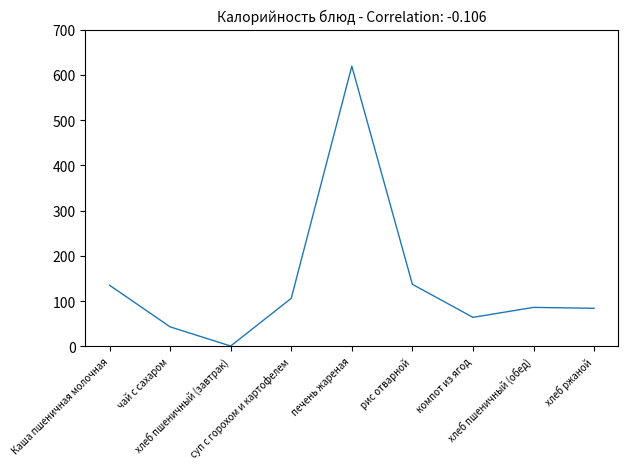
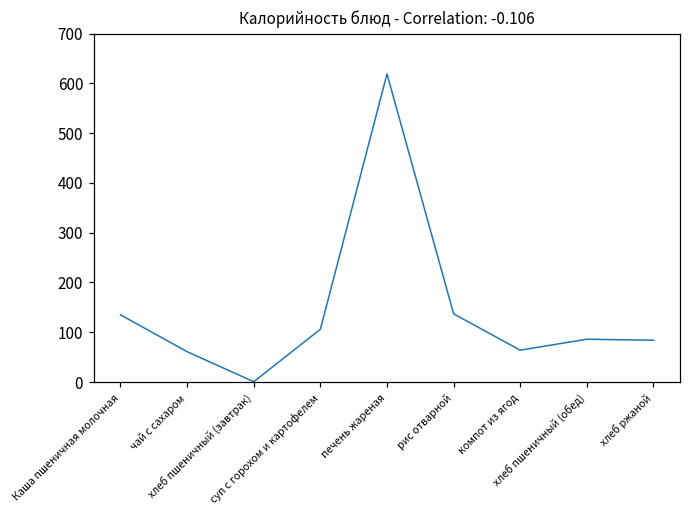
  {
    "Каша пшеничная молочная": 140,
-   "чай с сахаром": 40,
+   "чай с сахаром": 60,
    "хлеб пшеничный (завтрак)": 0,
    "суп с горохом и картофелем": 110,
    "печень жареная": 620,
    "рис отварной": 140,
    "компот из ягод": 60,
    "хлеб пшеничный (обед)": 90,
    "хлеб ржаной": 80
  }
